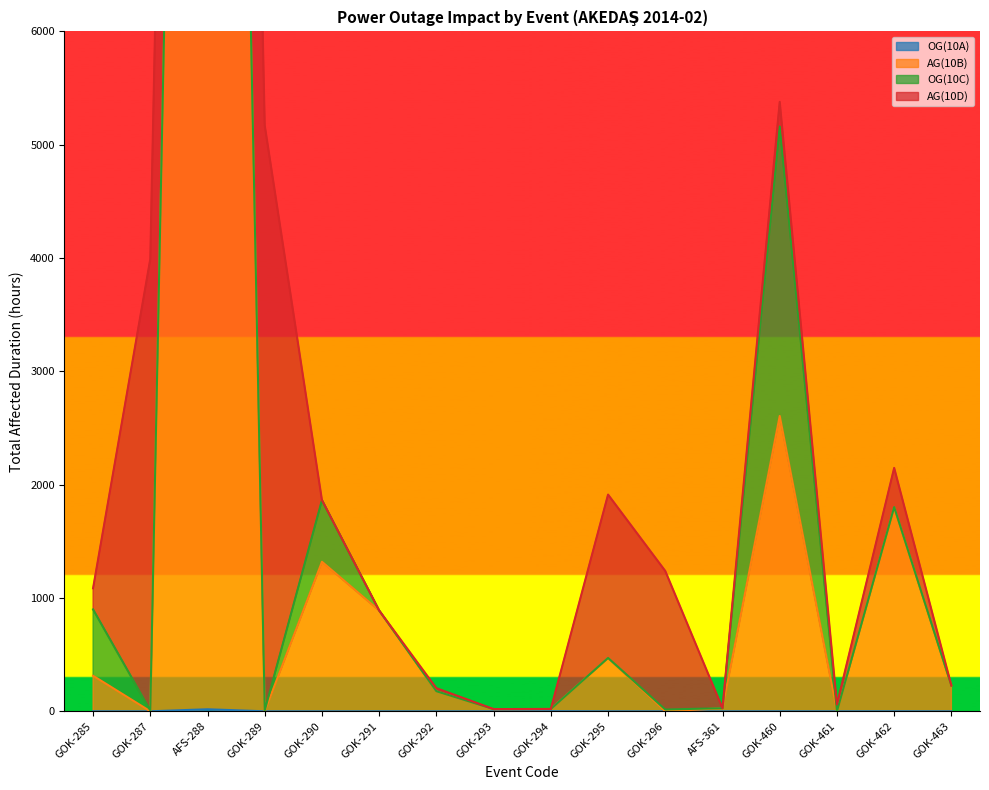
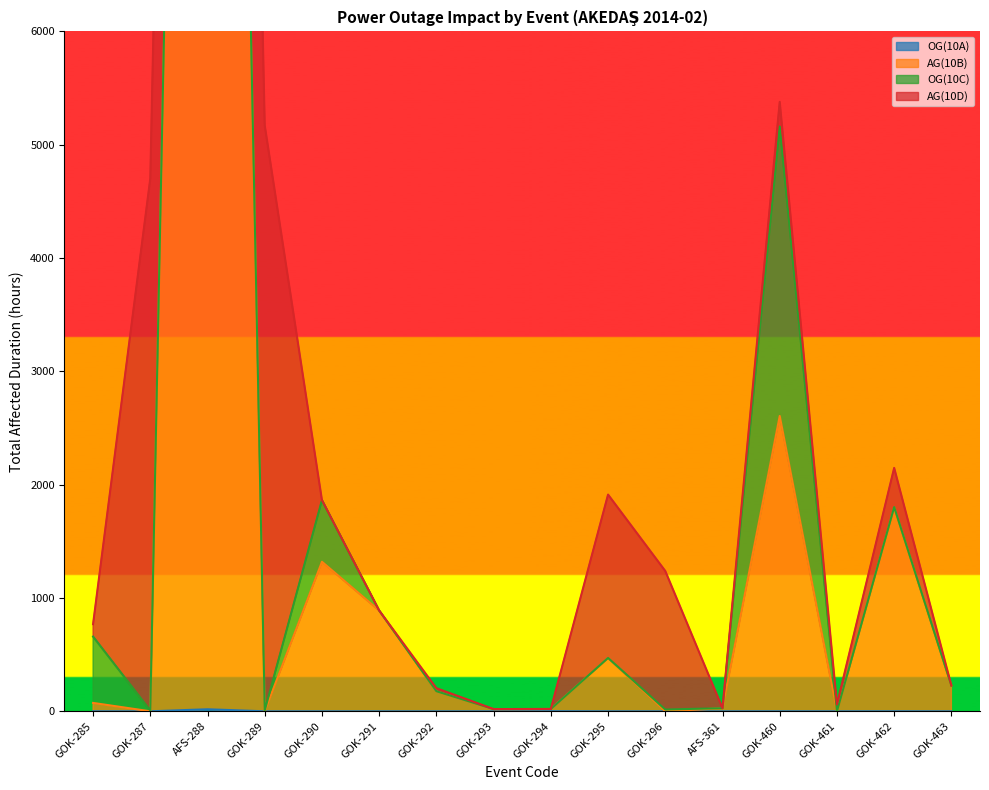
  {
    "OG(10A)": {
      "GOK-285": 0,
      "AFS-288": 20,
      "GOK-290": 0,
      "GOK-291": 0,
      "GOK-292": 0,
      "GOK-295": 0,
      "AFS-361": 0,
      "GOK-460": 0,
      "GOK-462": 0,
      "GOK-463": 0
    },
    "AG(10B)": {
-     "GOK-285": 310,
+     "GOK-285": 70,
      "GOK-290": 1320,
      "GOK-460": 2610
    },
    "OG(10C)": {
      "GOK-285": 590,
      "GOK-460": 2550
    },
    "AG(10D)": {
-     "GOK-285": 190,
-     "GOK-287": 3980,
+     "GOK-285": 110,
+     "GOK-287": 4690,
      "GOK-289": 5160,
      "GOK-292": 30,
      "GOK-295": 1440,
      "GOK-296": 1220,
      "GOK-460": 220,
      "GOK-461": 60,
      "GOK-462": 350
    }
  }
